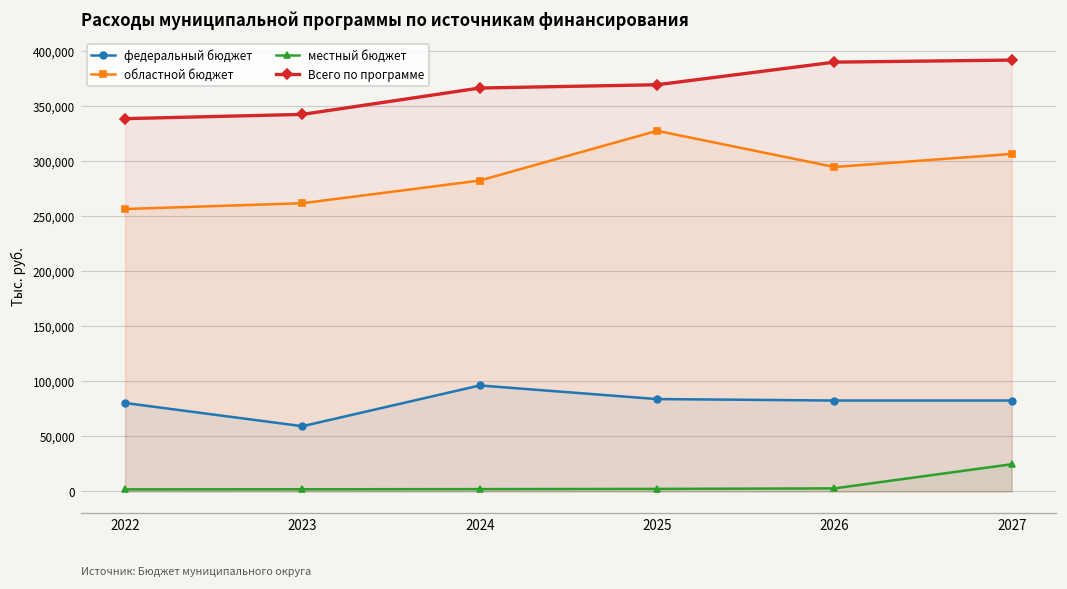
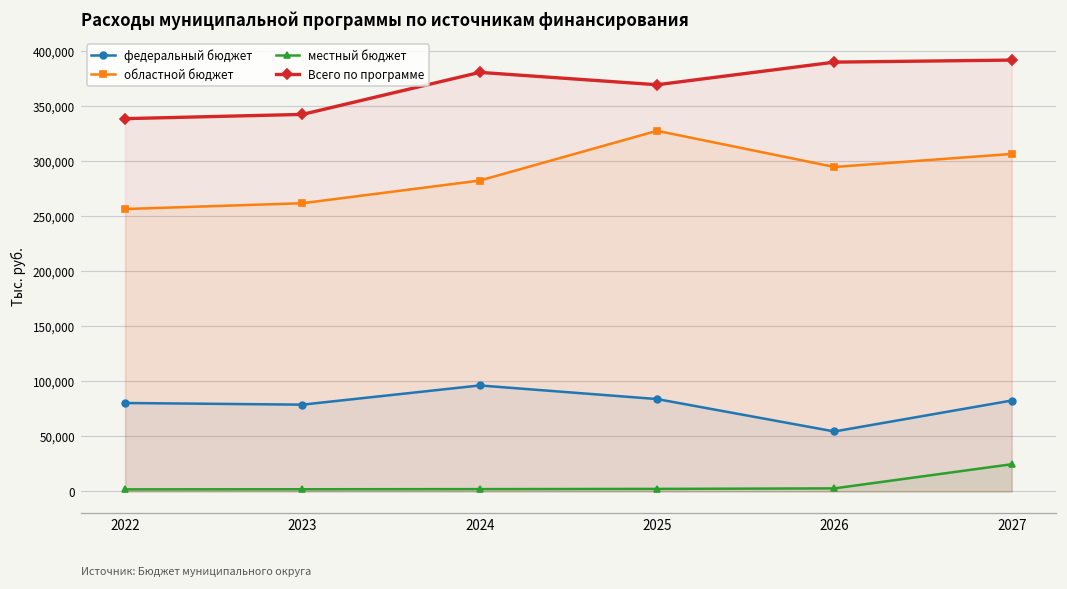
  {
    "федеральный бюджет": {
      "2022": "80,000",
-     "2023": "60,000",
+     "2023": "80,000",
      "2024": "100,000",
      "2025": "80,000",
-     "2026": "80,000",
+     "2026": "50,000",
      "2027": "80,000"
    },
    "областной бюджет": {
      "2022": "260,000",
      "2023": "260,000",
      "2024": "280,000",
      "2025": "330,000",
      "2026": "290,000",
      "2027": "310,000"
    },
    "местный бюджет": {
      "2022": "0",
      "2023": "0",
      "2024": "0",
      "2025": "0",
      "2026": "0",
      "2027": "20,000"
    },
    "Всего по программе": {
      "2022": "340,000",
      "2023": "340,000",
-     "2024": "370,000",
+     "2024": "380,000",
      "2025": "370,000",
      "2026": "390,000",
      "2027": "390,000"
    }
  }
